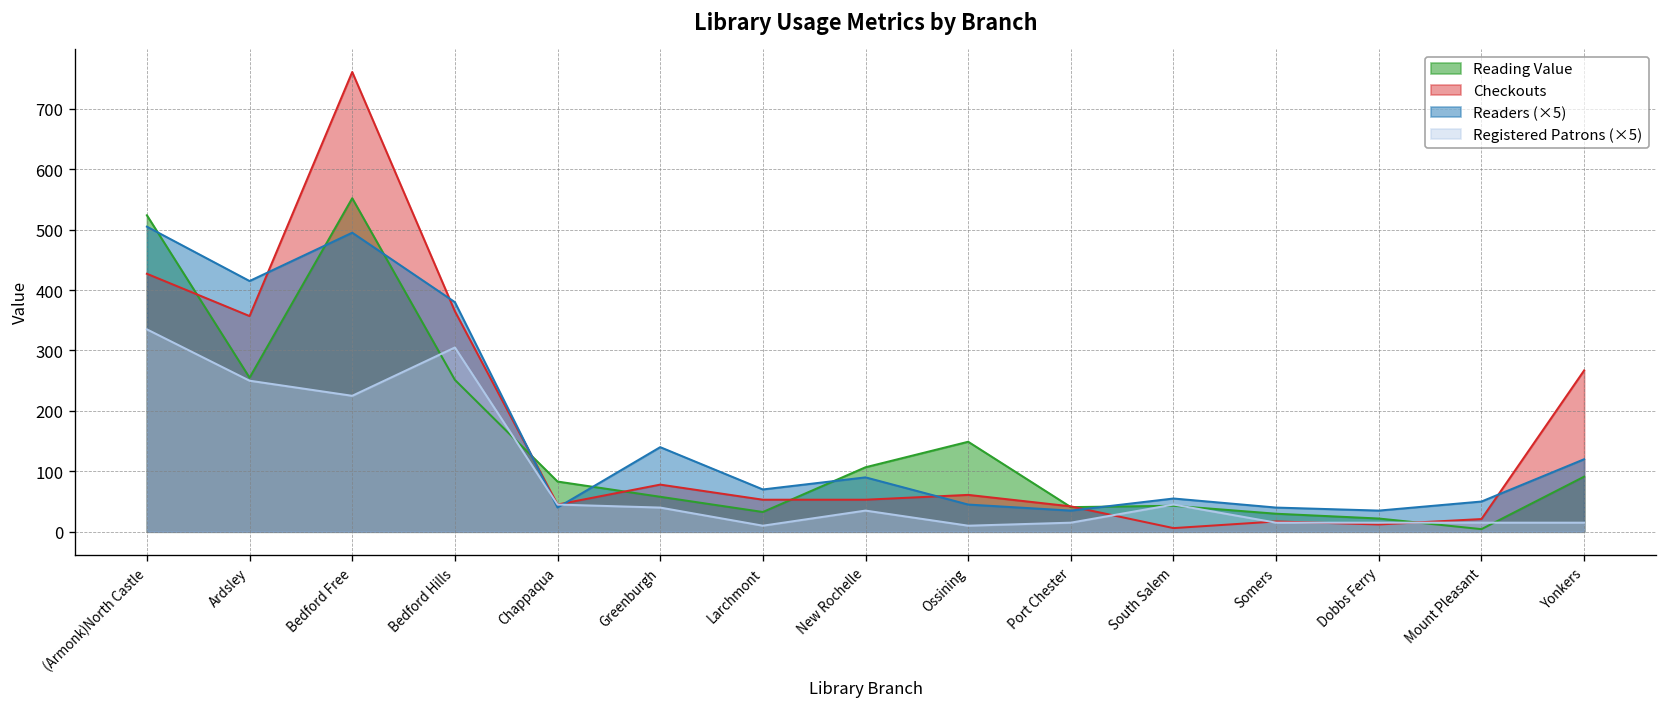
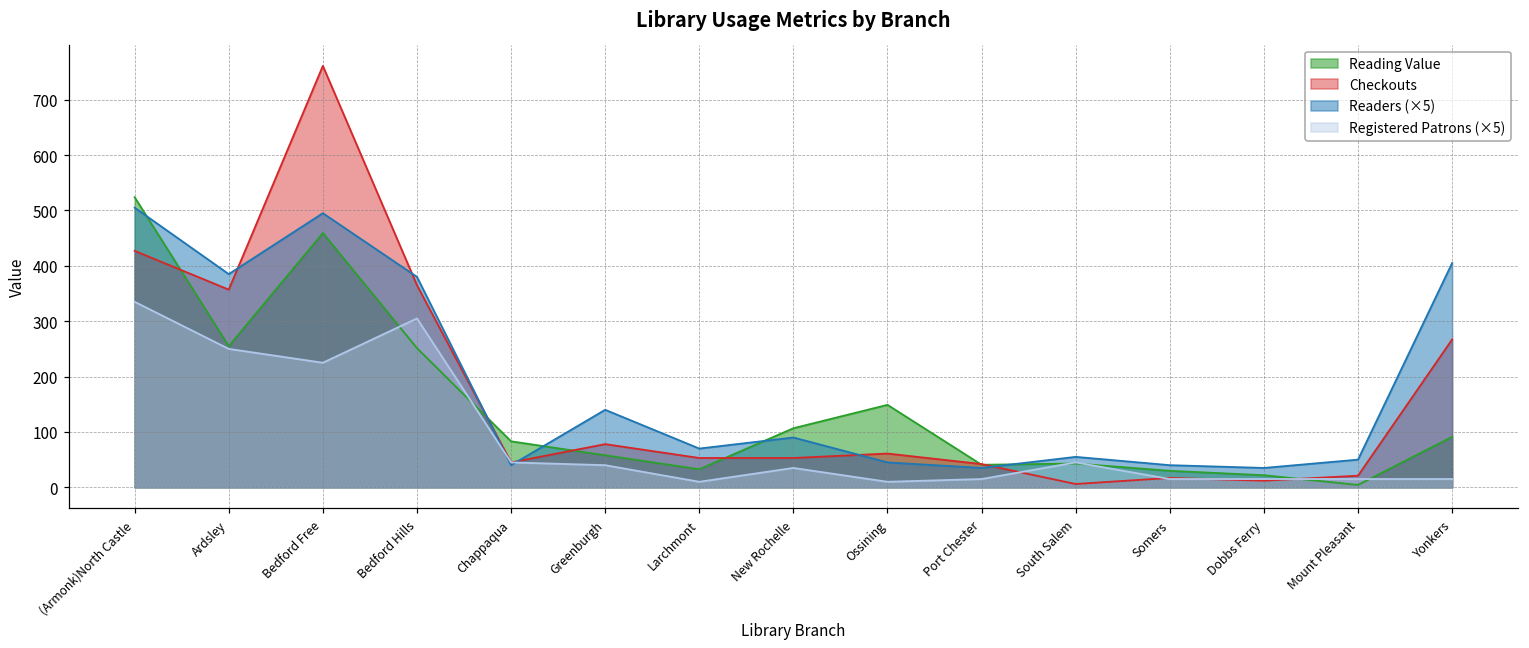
  {
    "Reading Value": {
      "(Armonk)North Castle": 520,
-     "Bedford Free": 550,
+     "Bedford Free": 460,
      "Bedford Hills": 250,
      "Chappaqua": 80,
      "Greenburgh": 60,
      "Larchmont": 30,
      "New Rochelle": 110,
      "Ossining": 150,
      "Somers": 30,
      "Dobbs Ferry": 20,
      "Mount Pleasant": 0,
      "Yonkers": 90
    },
    "Checkouts": {
      "(Armonk)North Castle": 430,
      "Ardsley": 360,
      "Bedford Free": 760,
      "Bedford Hills": 370,
      "Greenburgh": 80,
      "Larchmont": 50,
      "New Rochelle": 50,
      "Ossining": 60,
      "South Salem": 10,
      "Mount Pleasant": 20,
      "Yonkers": 270
    },
    "Readers (×5)": {
      "(Armonk)North Castle": 510,
-     "Ardsley": 420,
+     "Ardsley": 390,
      "Bedford Free": 500,
      "Bedford Hills": 380,
      "Greenburgh": 140,
      "Larchmont": 70,
      "New Rochelle": 90,
      "Ossining": 50,
      "Port Chester": 40,
      "South Salem": 60,
      "Somers": 40,
      "Dobbs Ferry": 40,
      "Mount Pleasant": 50,
-     "Yonkers": 120
+     "Yonkers": 410
    },
    "Registered Patrons (×5)": {
      "(Armonk)North Castle": 340,
      "Bedford Free": 230,
      "Bedford Hills": 310,
      "Greenburgh": 40,
      "Larchmont": 10,
      "New Rochelle": 40,
      "Ossining": 10,
      "Port Chester": 20,
      "Mount Pleasant": 20,
      "Yonkers": 20
    }
  }
